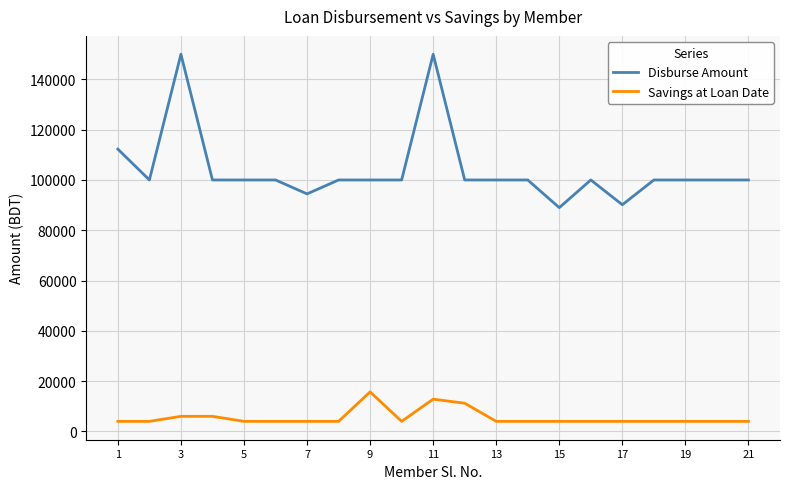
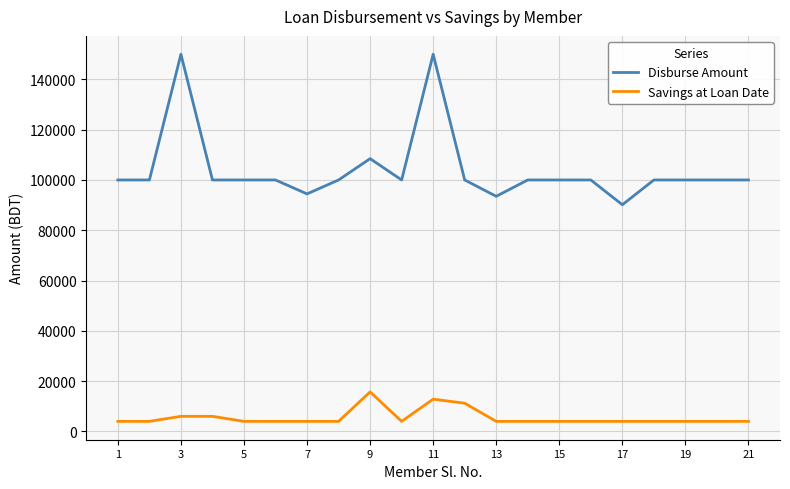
  {
    "Disburse Amount": {
-     "1": 112000,
+     "1": 100000,
      "3": 150000,
      "5": 100000,
      "7": 94000,
-     "9": 100000,
+     "9": 108000,
      "11": 150000,
-     "13": 100000,
-     "15": 89000,
+     "13": 94000,
+     "15": 100000,
      "17": 90000,
      "19": 100000,
      "21": 100000
    },
    "Savings at Loan Date": {
      "1": 4000,
      "3": 6000,
      "5": 4000,
      "7": 4000,
      "9": 16000,
      "11": 13000,
      "13": 4000,
      "15": 4000,
      "17": 4000,
      "19": 4000,
      "21": 4000
    }
  }
